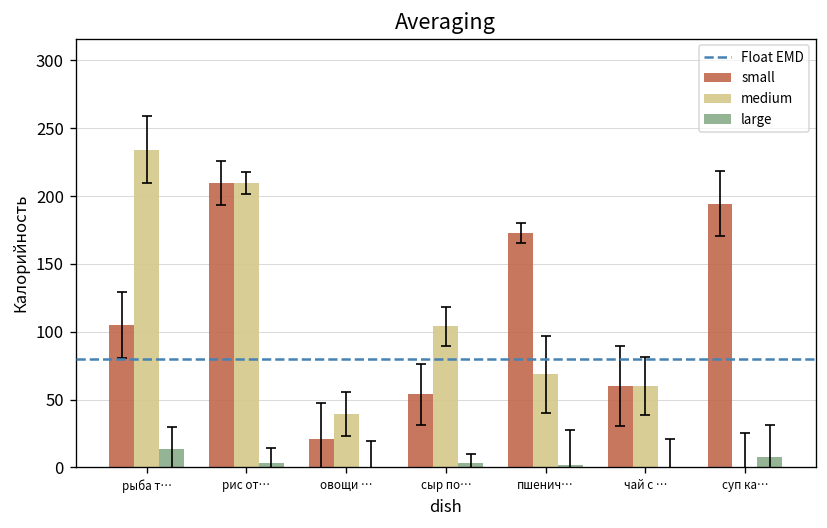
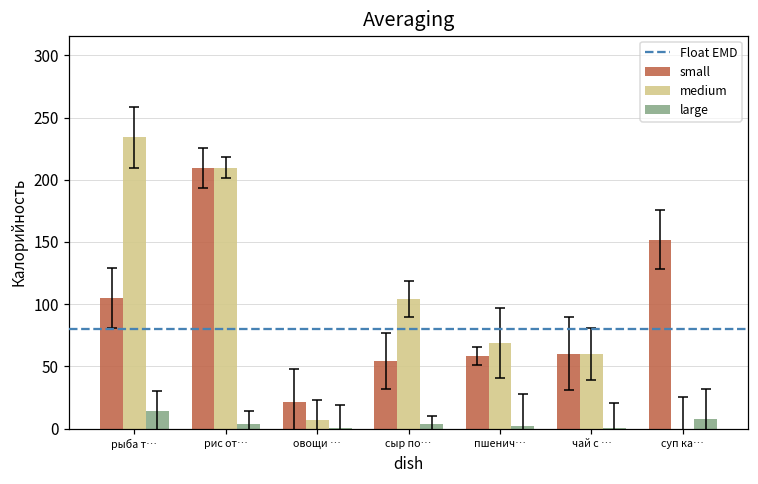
  {
    "small": {
      "рыба т…": 105,
      "рис от…": 210,
      "овощи …": 21,
      "сыр по…": 54,
-     "пшенич…": 173,
+     "пшенич…": 58,
      "чай с …": 60,
-     "суп ка…": 194
+     "суп ка…": 152
    },
    "medium": {
      "рыба т…": 234,
      "рис от…": 210,
-     "овощи …": 39,
+     "овощи …": 7,
      "сыр по…": 104,
      "пшенич…": 69,
      "чай с …": 60,
      "суп ка…": 0
    },
    "large": {
      "рыба т…": 14,
      "рис от…": 4,
      "сыр по…": 3,
      "суп ка…": 7
    }
  }
